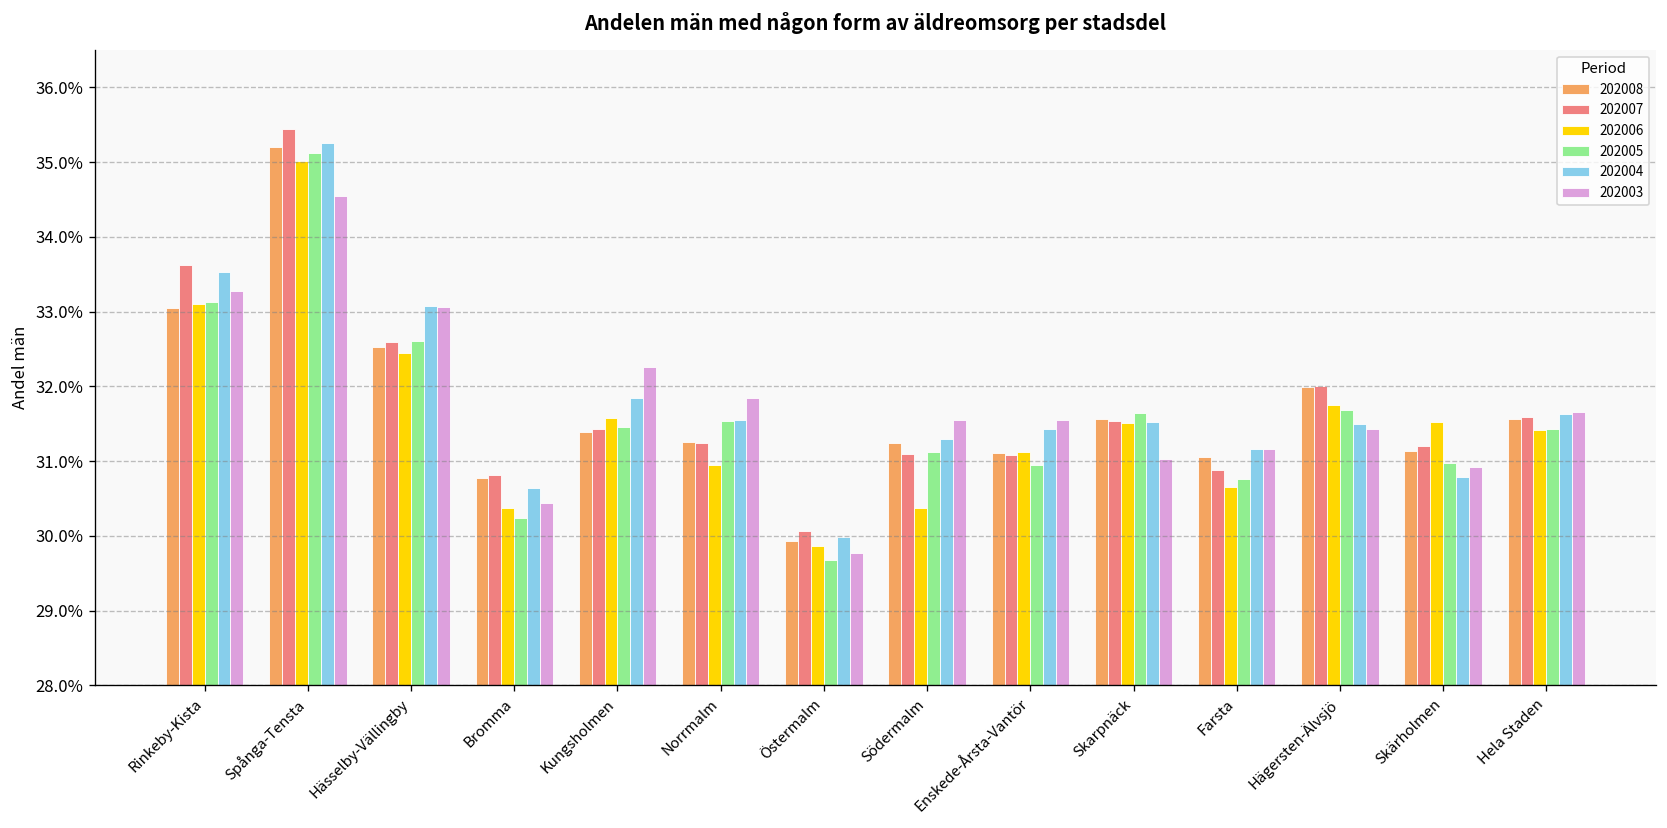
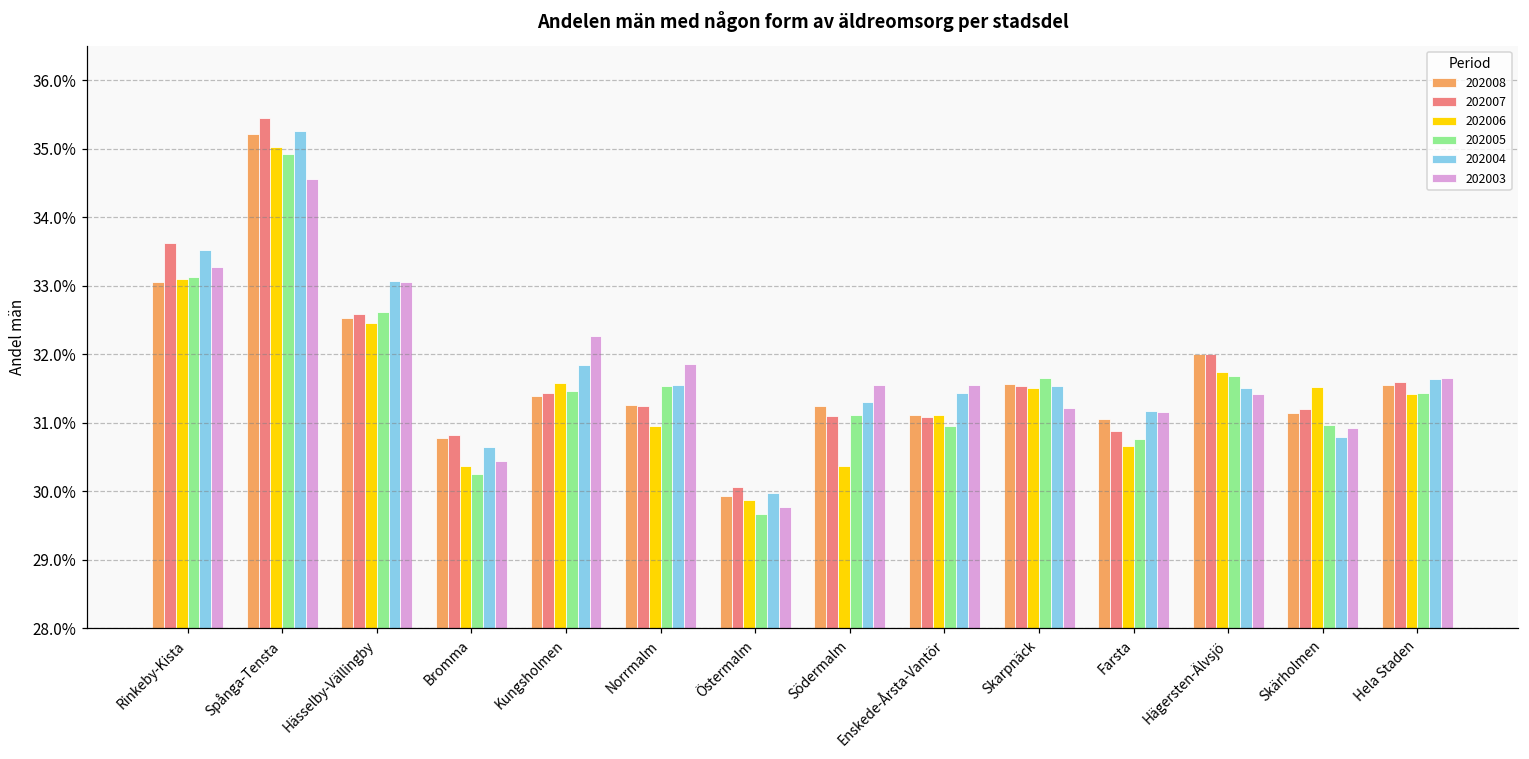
  {
    "202006": {
      "Rinkeby-Kista": "33.1%",
      "Spånga-Tensta": "35.0%",
      "Hässelby-Vällingby": "32.4%",
      "Bromma": "30.4%",
      "Kungsholmen": "31.6%",
      "Norrmalm": "31.0%",
      "Östermalm": "29.9%",
      "Södermalm": "30.4%",
      "Enskede-Årsta-Vantör": "31.1%",
      "Skarpnäck": "31.5%",
      "Farsta": "30.7%",
      "Hägersten-Älvsjö": "31.7%",
      "Skärholmen": "31.5%",
      "Hela Staden": "31.4%"
    },
    "202005": {
      "Rinkeby-Kista": "33.1%",
-     "Spånga-Tensta": "35.1%",
+     "Spånga-Tensta": "34.9%",
      "Hässelby-Vällingby": "32.6%",
      "Bromma": "30.2%",
      "Kungsholmen": "31.5%",
      "Norrmalm": "31.5%",
      "Östermalm": "29.7%",
      "Södermalm": "31.1%",
      "Enskede-Årsta-Vantör": "30.9%",
      "Skarpnäck": "31.6%",
      "Farsta": "30.8%",
      "Hägersten-Älvsjö": "31.7%",
      "Skärholmen": "31.0%",
      "Hela Staden": "31.4%"
    },
    "202004": {
      "Rinkeby-Kista": "33.5%",
      "Spånga-Tensta": "35.3%",
      "Hässelby-Vällingby": "33.1%",
      "Bromma": "30.6%",
      "Kungsholmen": "31.8%",
      "Norrmalm": "31.5%",
      "Östermalm": "30.0%",
      "Södermalm": "31.3%",
      "Enskede-Årsta-Vantör": "31.4%",
      "Skarpnäck": "31.5%",
      "Farsta": "31.2%",
      "Hägersten-Älvsjö": "31.5%",
      "Skärholmen": "30.8%",
      "Hela Staden": "31.6%"
    },
    "202003": {
      "Rinkeby-Kista": "33.3%",
      "Spånga-Tensta": "34.6%",
      "Hässelby-Vällingby": "33.1%",
      "Bromma": "30.4%",
      "Kungsholmen": "32.3%",
      "Norrmalm": "31.9%",
      "Östermalm": "29.8%",
      "Södermalm": "31.5%",
      "Enskede-Årsta-Vantör": "31.6%",
-     "Skarpnäck": "31.0%",
+     "Skarpnäck": "31.2%",
      "Farsta": "31.2%",
      "Hägersten-Älvsjö": "31.4%",
      "Skärholmen": "30.9%",
      "Hela Staden": "31.7%"
    }
  }
